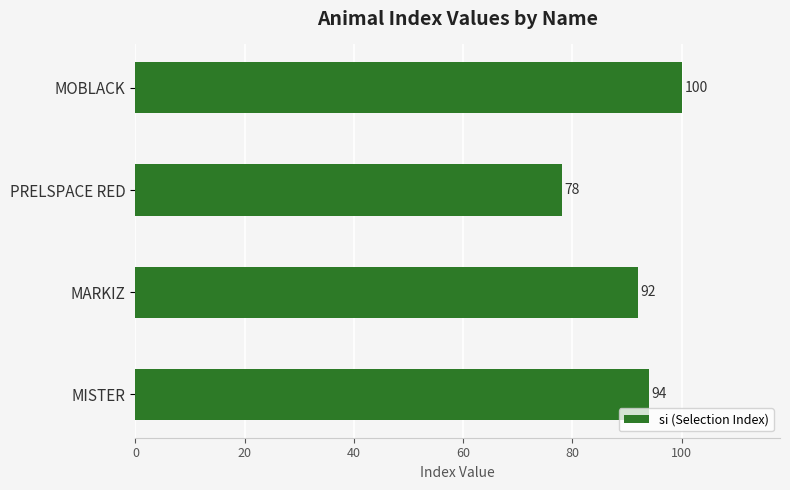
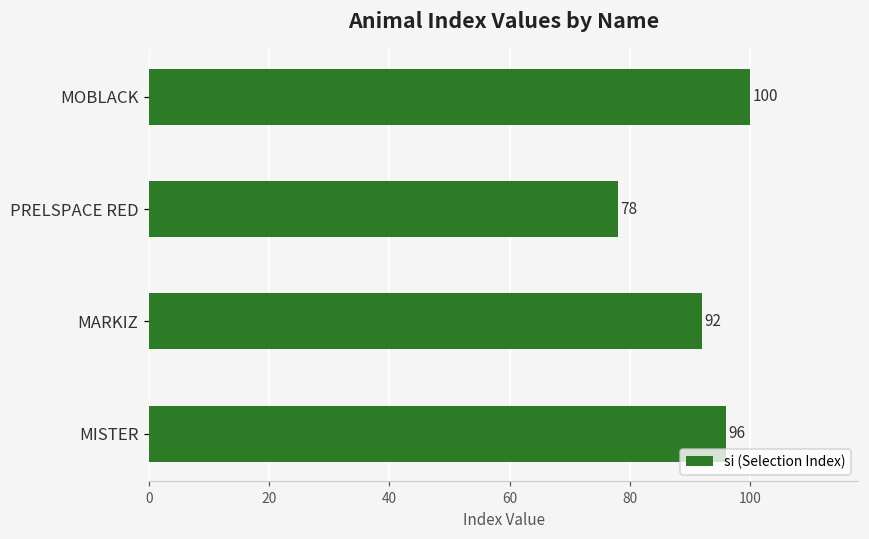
  {
    "MOBLACK": 100,
    "PRELSPACE RED": 78,
    "MARKIZ": 92,
-   "MISTER": 94
+   "MISTER": 96
  }
